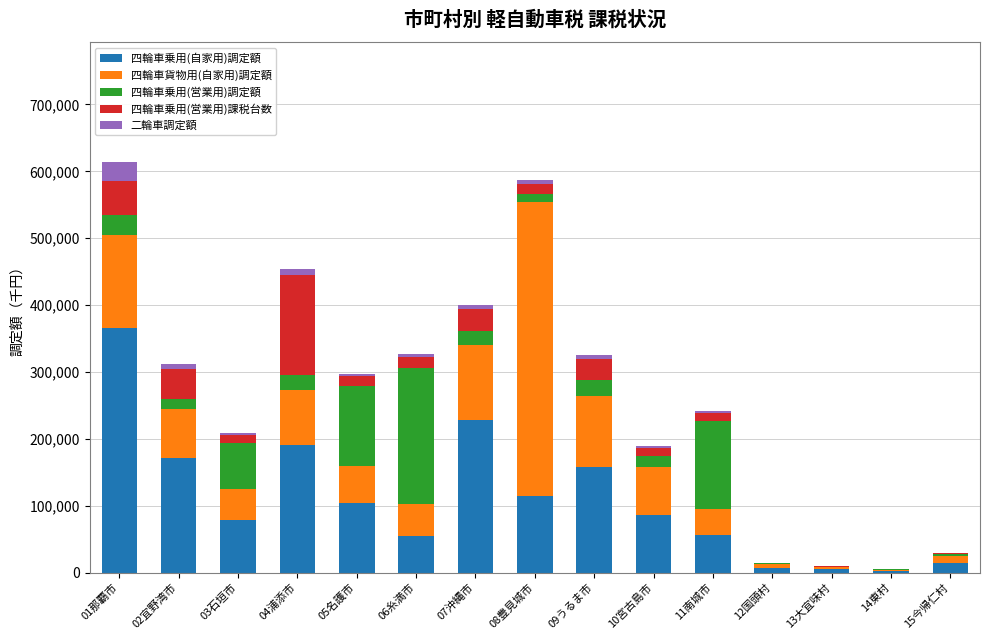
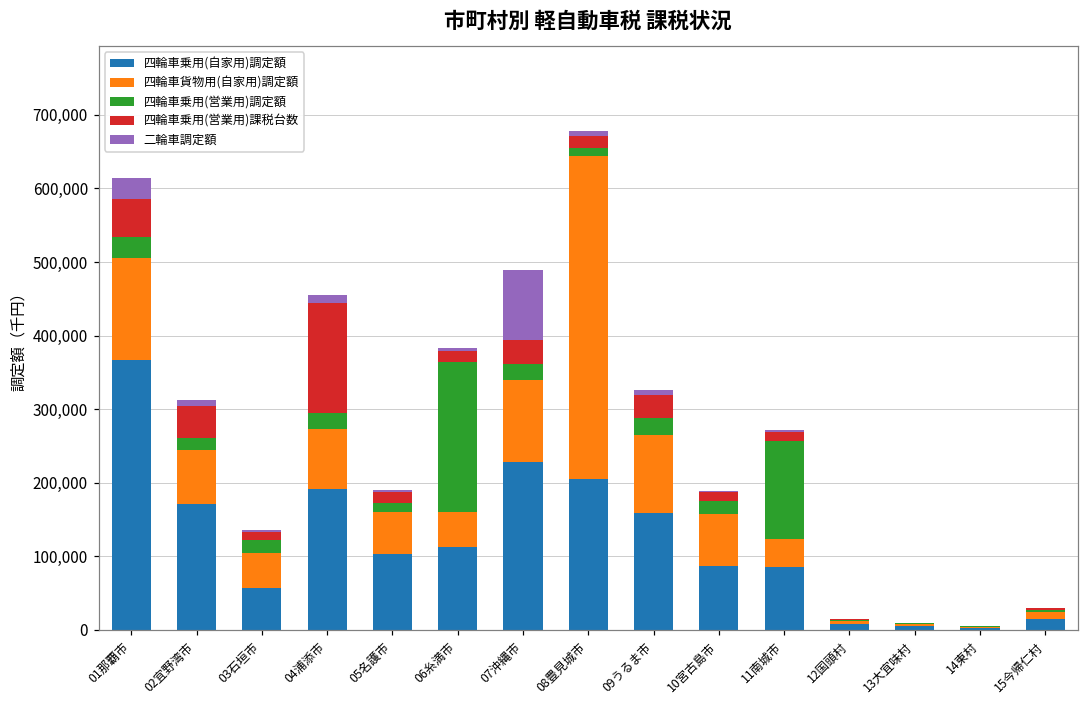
  {
    "四輪車乗用(自家用)調定額": {
      "01那覇市": "370,000",
      "02宜野湾市": "170,000",
-     "03石垣市": "80,000",
+     "03石垣市": "60,000",
      "04浦添市": "190,000",
      "05名護市": "100,000",
-     "06糸満市": "60,000",
+     "06糸満市": "110,000",
      "07沖縄市": "230,000",
-     "08豊見城市": "110,000",
+     "08豊見城市": "200,000",
      "09うるま市": "160,000",
      "10宮古島市": "90,000",
-     "11南城市": "60,000",
+     "11南城市": "90,000",
      "12国頭村": "10,000",
      "13大宜味村": "0",
      "15今帰仁村": "10,000"
    },
    "四輪車貨物用(自家用)調定額": {
      "01那覇市": "140,000",
      "02宜野湾市": "70,000",
      "03石垣市": "50,000",
      "04浦添市": "80,000",
      "05名護市": "60,000",
      "06糸満市": "50,000",
      "07沖縄市": "110,000",
      "08豊見城市": "440,000",
      "09うるま市": "110,000",
      "10宮古島市": "70,000",
      "11南城市": "40,000",
      "12国頭村": "0",
      "15今帰仁村": "10,000"
    },
    "四輪車乗用(営業用)調定額": {
      "01那覇市": "30,000",
      "02宜野湾市": "20,000",
-     "03石垣市": "70,000",
+     "03石垣市": "20,000",
      "04浦添市": "20,000",
-     "05名護市": "120,000",
+     "05名護市": "10,000",
      "06糸満市": "200,000",
      "07沖縄市": "20,000",
      "08豊見城市": "10,000",
      "09うるま市": "20,000",
      "10宮古島市": "20,000",
      "11南城市": "130,000"
    },
    "四輪車乗用(営業用)課税台数": {
      "01那覇市": "50,000",
      "02宜野湾市": "40,000",
      "03石垣市": "10,000",
      "04浦添市": "150,000",
      "05名護市": "10,000",
      "06糸満市": "20,000",
      "07沖縄市": "30,000",
      "08豊見城市": "20,000",
      "09うるま市": "30,000",
      "10宮古島市": "10,000",
      "11南城市": "10,000"
    },
    "二輪車調定額": {
      "01那覇市": "30,000",
      "02宜野湾市": "10,000",
      "04浦添市": "10,000",
      "06糸満市": "0",
-     "07沖縄市": "10,000",
+     "07沖縄市": "100,000",
      "08豊見城市": "10,000",
      "09うるま市": "10,000"
    }
  }
